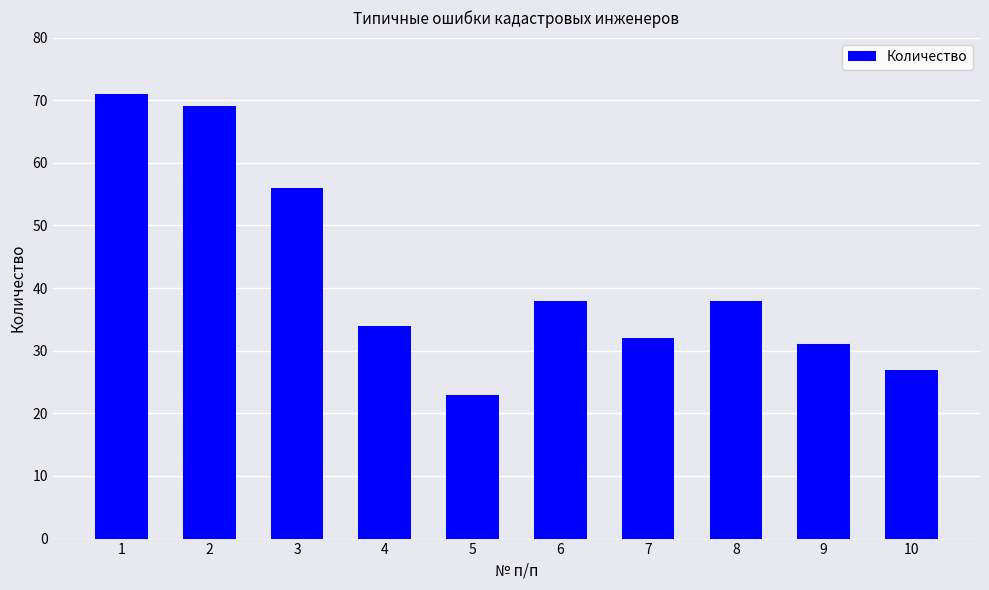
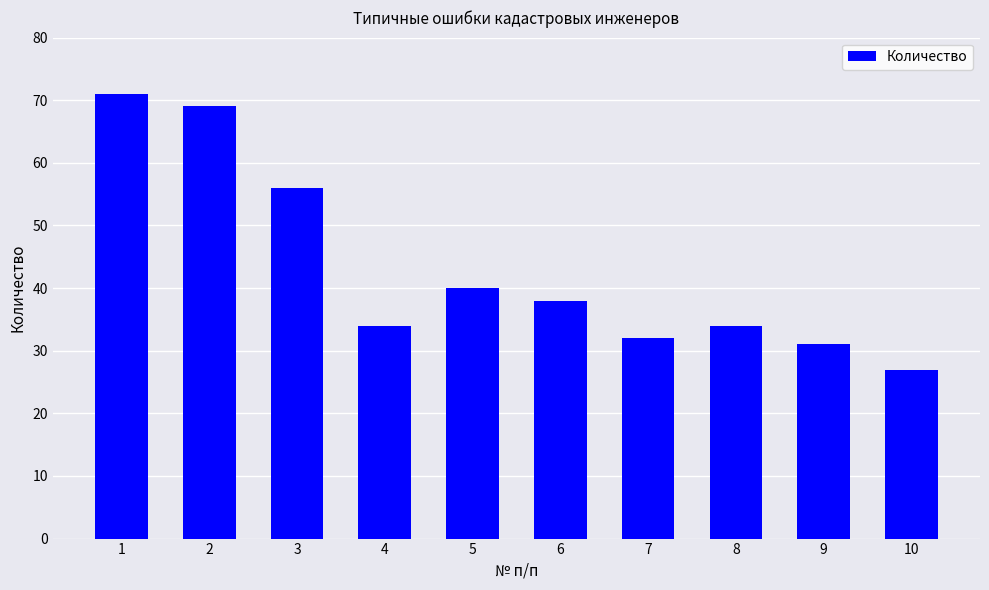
  {
    "1": 71,
    "2": 69,
    "3": 56,
    "4": 34,
-   "5": 23,
+   "5": 40,
    "6": 38,
    "7": 32,
-   "8": 38,
+   "8": 34,
    "9": 31,
    "10": 27
  }
